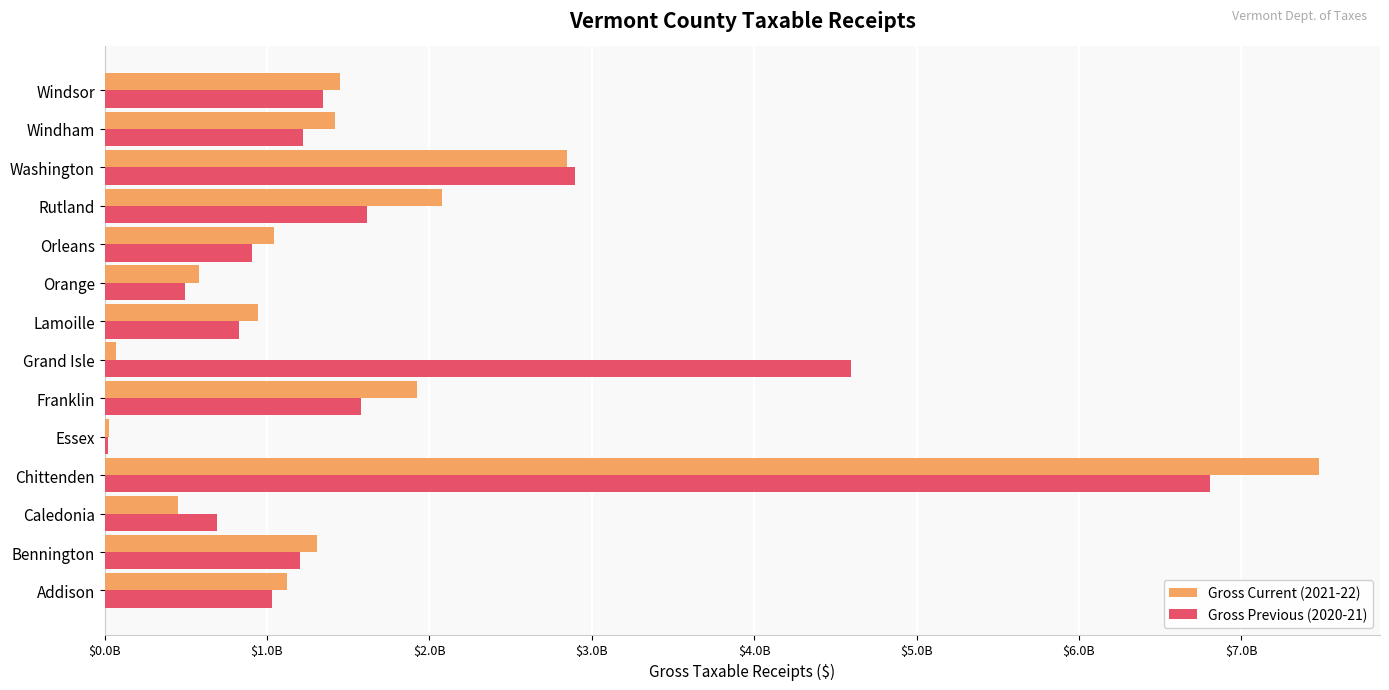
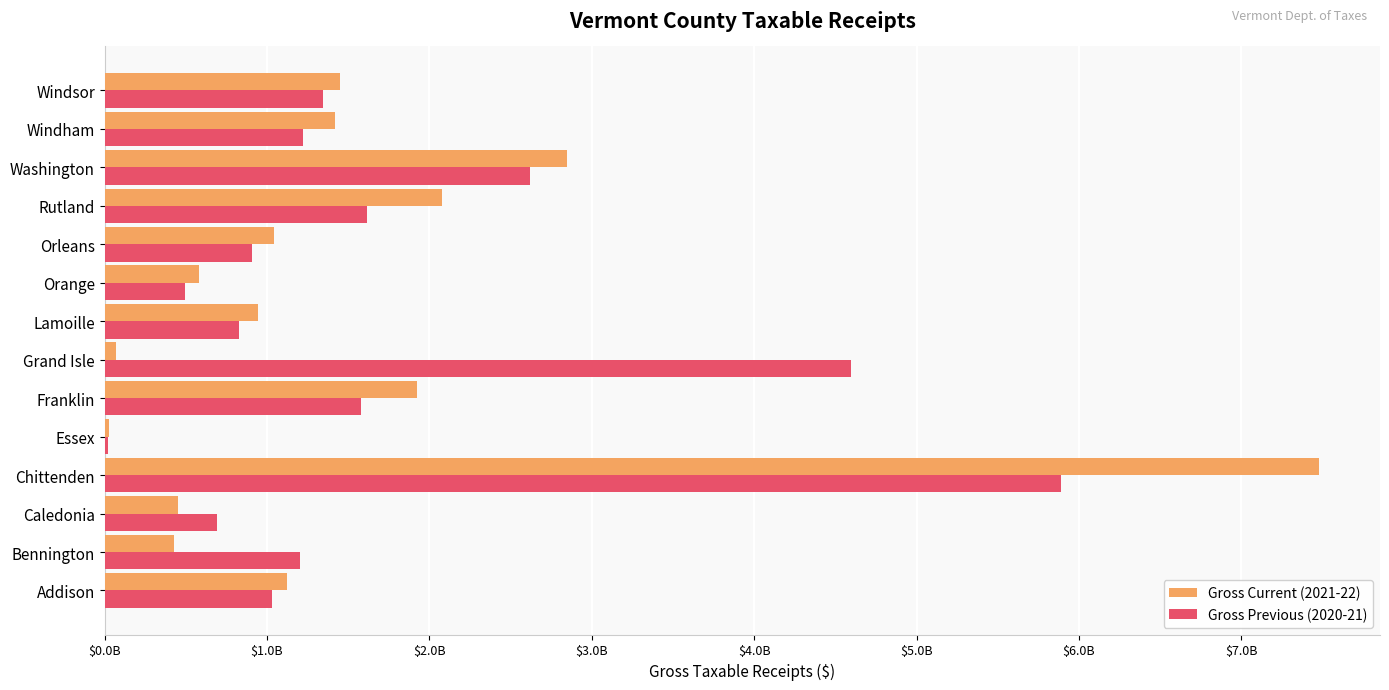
  {
    "Gross Current (2021-22)": {
      "Windsor": "$1450000000",
      "Windham": "$1420000000",
      "Washington": "$2850000000",
      "Rutland": "$2080000000",
      "Orleans": "$1040000000",
      "Orange": "$580000000",
      "Lamoille": "$940000000",
      "Grand Isle": "$70000000",
      "Franklin": "$1930000000",
      "Essex": "$30000000",
      "Chittenden": "$7480000000",
      "Caledonia": "$450000000",
-     "Bennington": "$1310000000",
+     "Bennington": "$430000000",
      "Addison": "$1120000000"
    },
    "Gross Previous (2020-21)": {
      "Windsor": "$1350000000",
      "Windham": "$1220000000",
-     "Washington": "$2900000000",
+     "Washington": "$2620000000",
      "Rutland": "$1620000000",
      "Orleans": "$910000000",
      "Orange": "$500000000",
      "Lamoille": "$830000000",
      "Grand Isle": "$4600000000",
      "Franklin": "$1580000000",
      "Essex": "$20000000",
-     "Chittenden": "$6800000000",
+     "Chittenden": "$5890000000",
      "Caledonia": "$690000000",
      "Bennington": "$1200000000",
      "Addison": "$1030000000"
    }
  }
